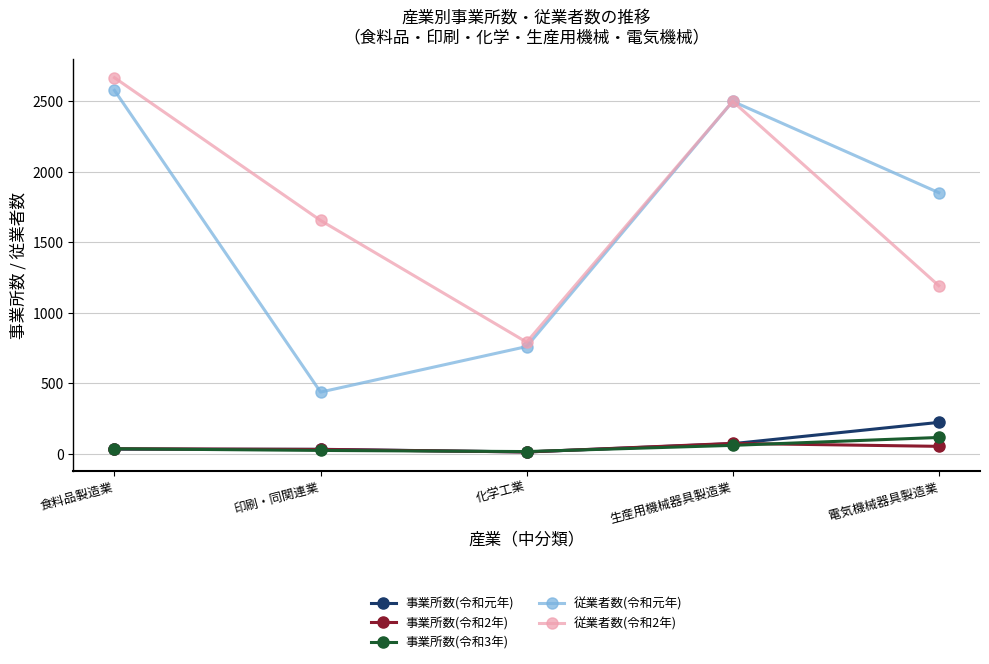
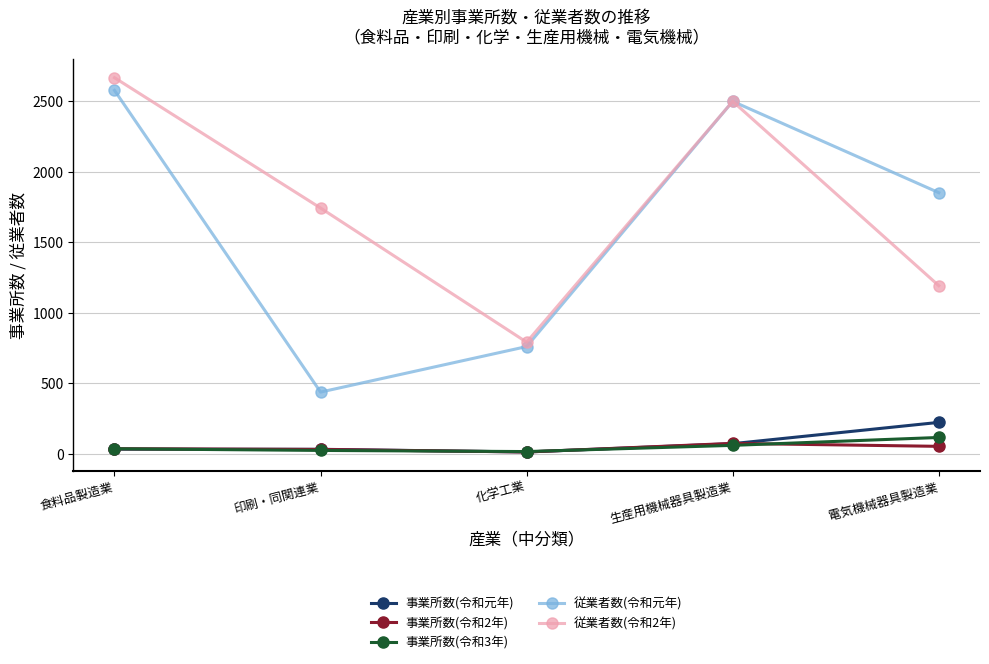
  {
    "事業所数(令和元年)": {
      "電気機械器具製造業": 220
    },
    "事業所数(令和2年)": {
      "電気機械器具製造業": 50
    },
    "事業所数(令和3年)": {
      "電気機械器具製造業": 120
    },
    "従業者数(令和元年)": {
      "食料品製造業": 2580,
      "印刷・同関連業": 440,
      "化学工業": 760,
      "電気機械器具製造業": 1850
    },
    "従業者数(令和2年)": {
      "食料品製造業": 2670,
-     "印刷・同関連業": 1660,
+     "印刷・同関連業": 1740,
      "化学工業": 790,
      "電気機械器具製造業": 1190
    }
  }
